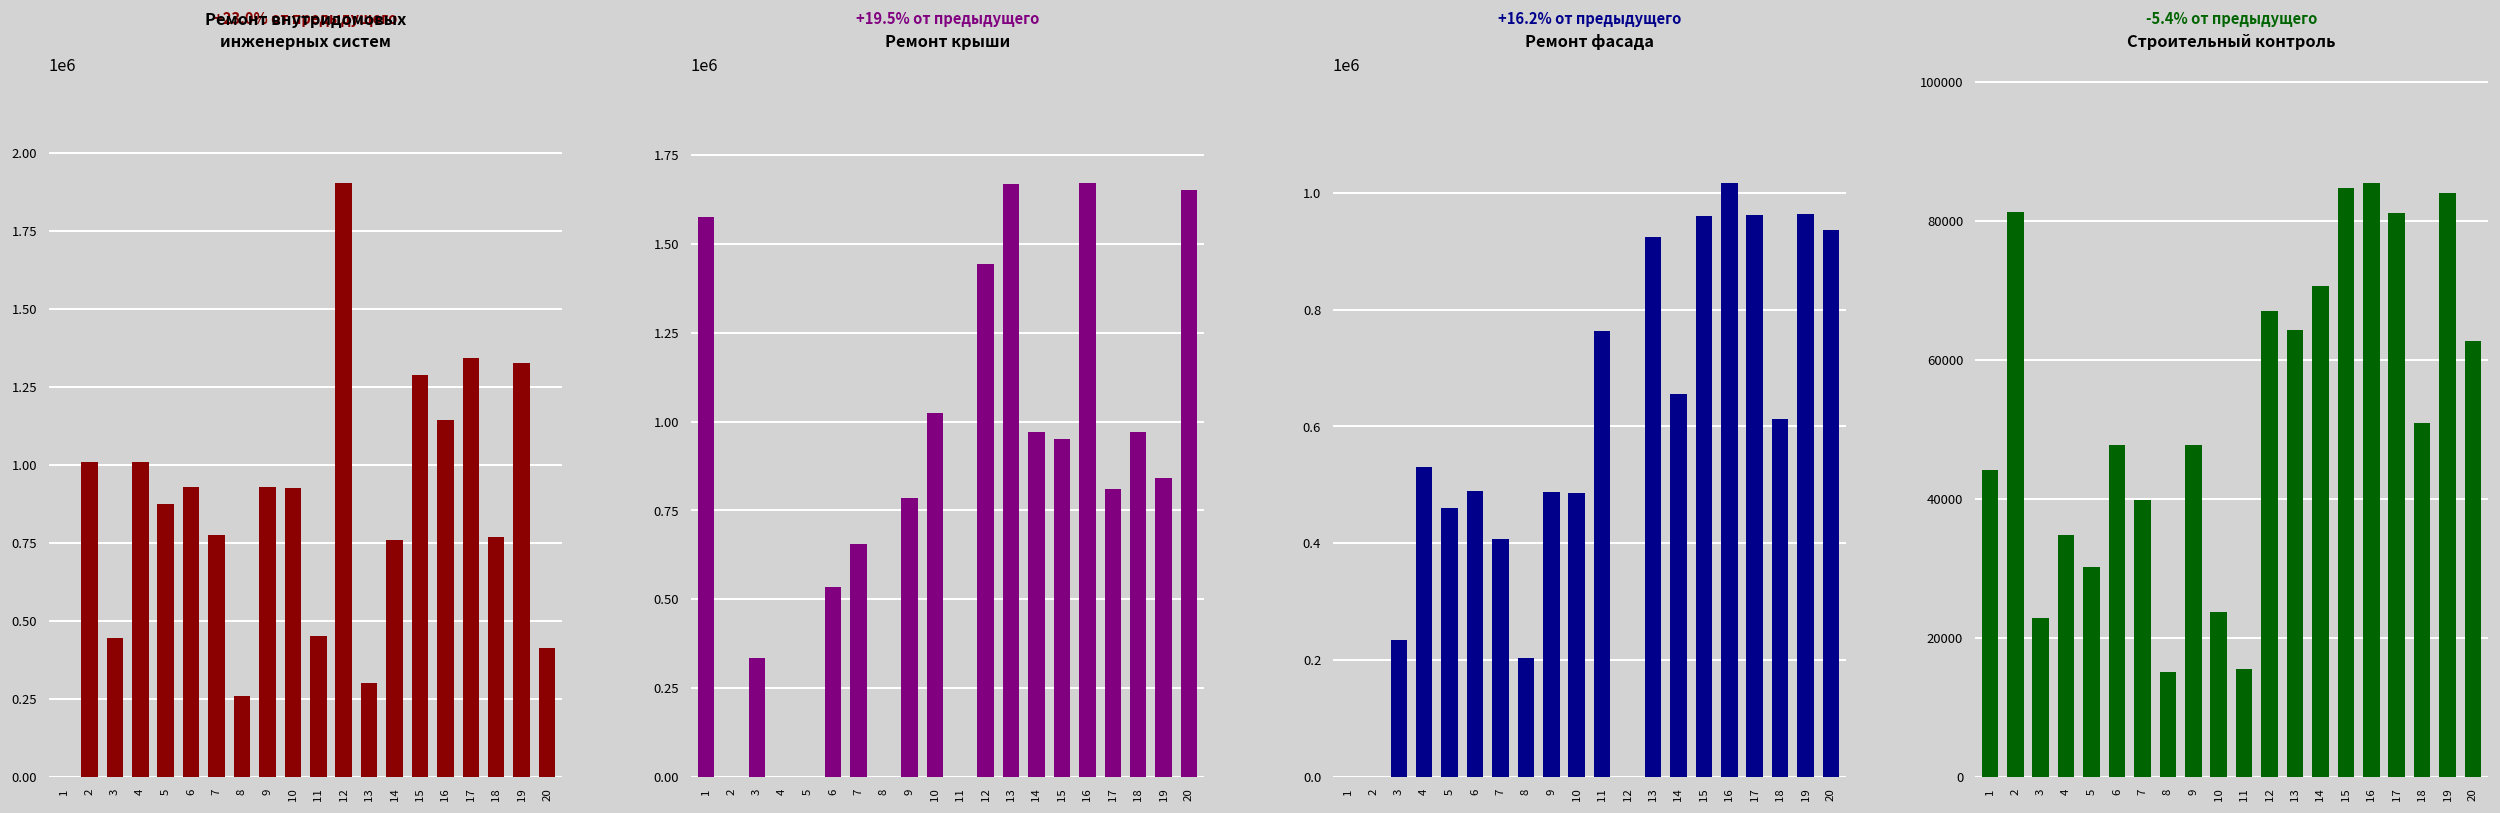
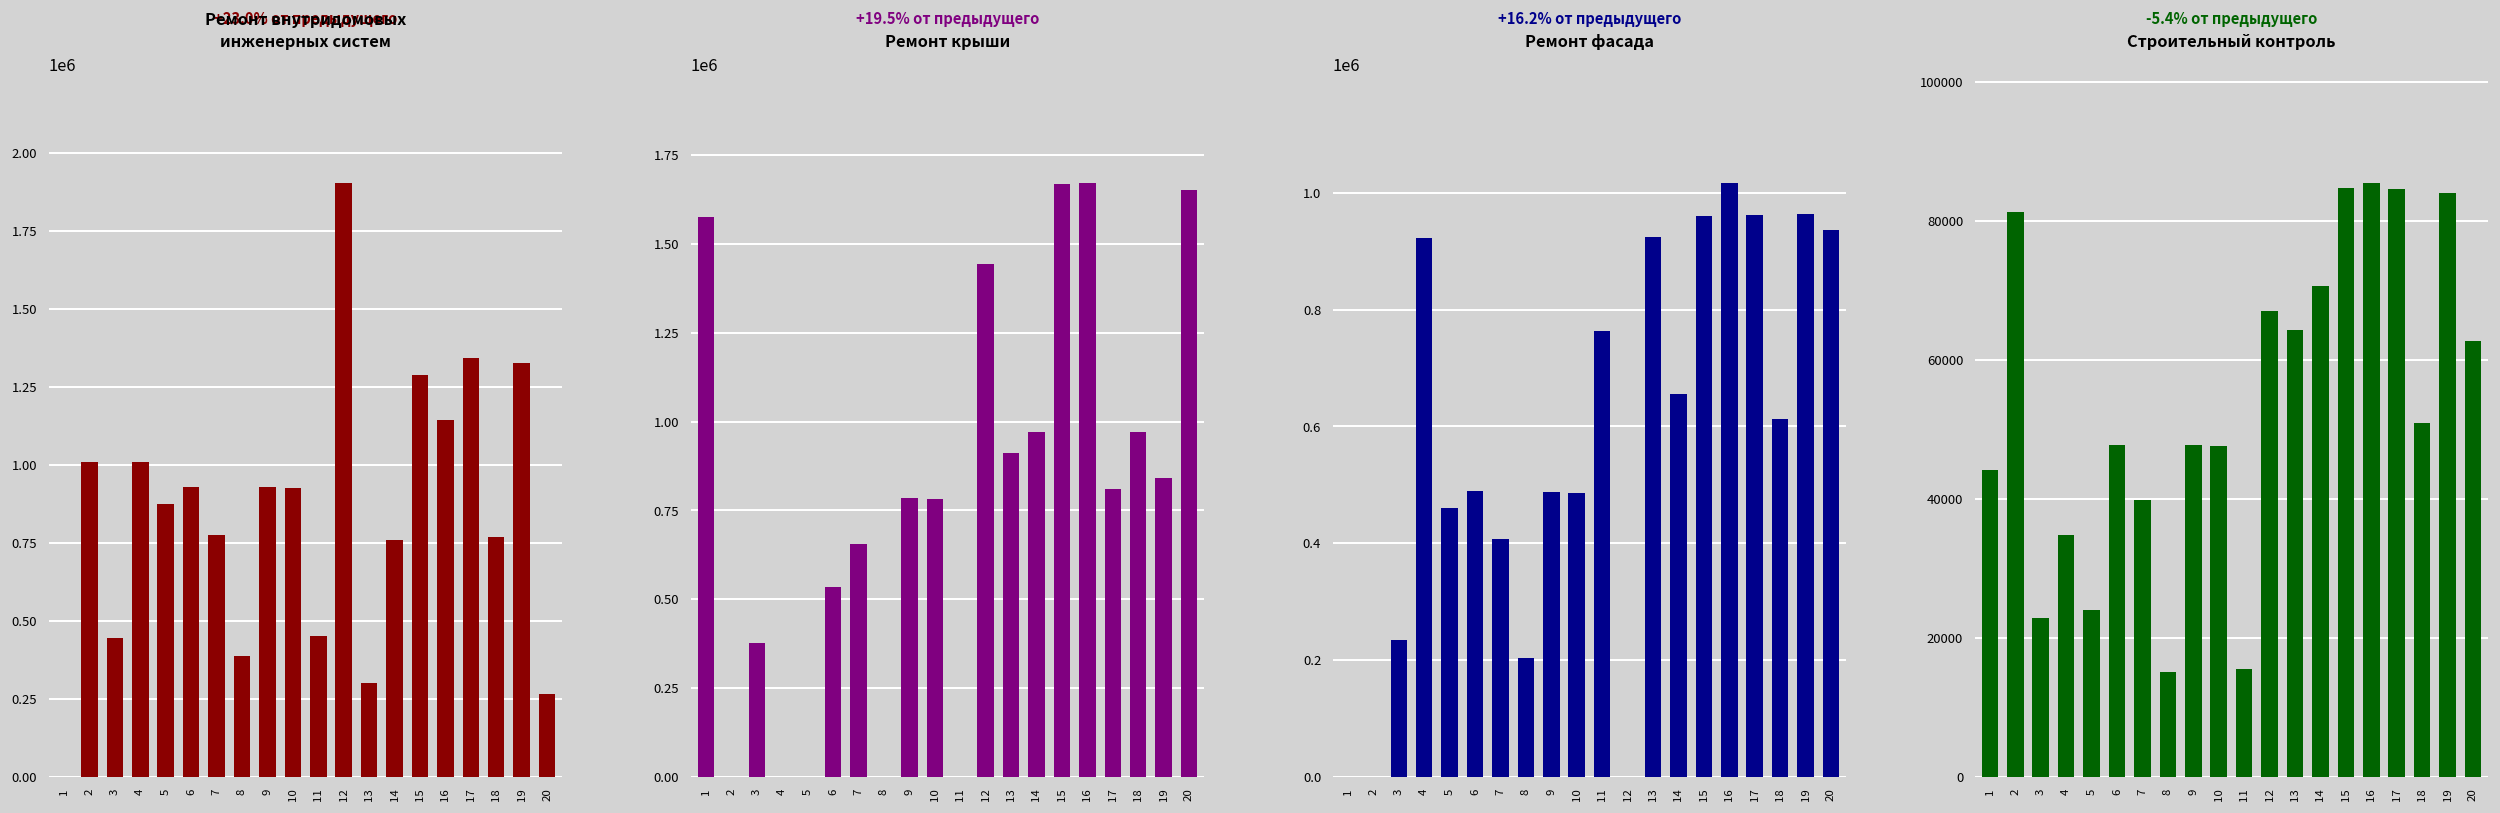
  {
    "Ремонт внутридомовых инженерных систем": {
      "1": 0,
      "2": 1010000,
      "3": 450000,
      "4": 1010000,
      "5": 880000,
      "6": 930000,
      "7": 770000,
-     "8": 260000,
+     "8": 390000,
      "9": 930000,
      "10": 930000,
      "11": 450000,
      "12": 1900000,
      "13": 300000,
      "14": 760000,
      "15": 1290000,
      "16": 1140000,
      "17": 1340000,
      "18": 770000,
      "19": 1330000,
-     "20": 410000
+     "20": 270000
    },
    "Ремонт крыши": {
      "1": 1580000,
      "2": 0,
-     "3": 340000,
+     "3": 380000,
      "4": 0,
      "5": 0,
      "6": 530000,
      "7": 660000,
      "8": 0,
      "9": 790000,
-     "10": 1030000,
+     "10": 780000,
      "11": 0,
      "12": 1440000,
-     "13": 1670000,
+     "13": 910000,
      "14": 970000,
-     "15": 950000,
+     "15": 1670000,
      "16": 1670000,
      "17": 810000,
      "18": 970000,
      "19": 840000,
      "20": 1650000
    },
    "Ремонт фасада": {
      "1": 0,
      "2": 0,
      "3": 230000,
-     "4": 530000,
+     "4": 920000,
      "5": 460000,
      "6": 490000,
      "7": 410000,
      "8": 200000,
      "9": 490000,
      "10": 490000,
      "11": 760000,
      "12": 0,
      "13": 920000,
      "14": 650000,
      "15": 960000,
      "16": 1020000,
      "17": 960000,
      "18": 610000,
      "19": 960000,
      "20": 940000
    },
    "Строительный контроль": {
      "1": 44000,
      "2": 81000,
      "3": 23000,
      "4": 35000,
-     "5": 30000,
+     "5": 24000,
      "6": 48000,
      "7": 40000,
      "8": 15000,
      "9": 48000,
-     "10": 24000,
+     "10": 48000,
      "11": 16000,
      "12": 67000,
      "13": 64000,
      "14": 71000,
      "15": 85000,
      "16": 85000,
-     "17": 81000,
+     "17": 85000,
      "18": 51000,
      "19": 84000,
      "20": 63000
    }
  }
